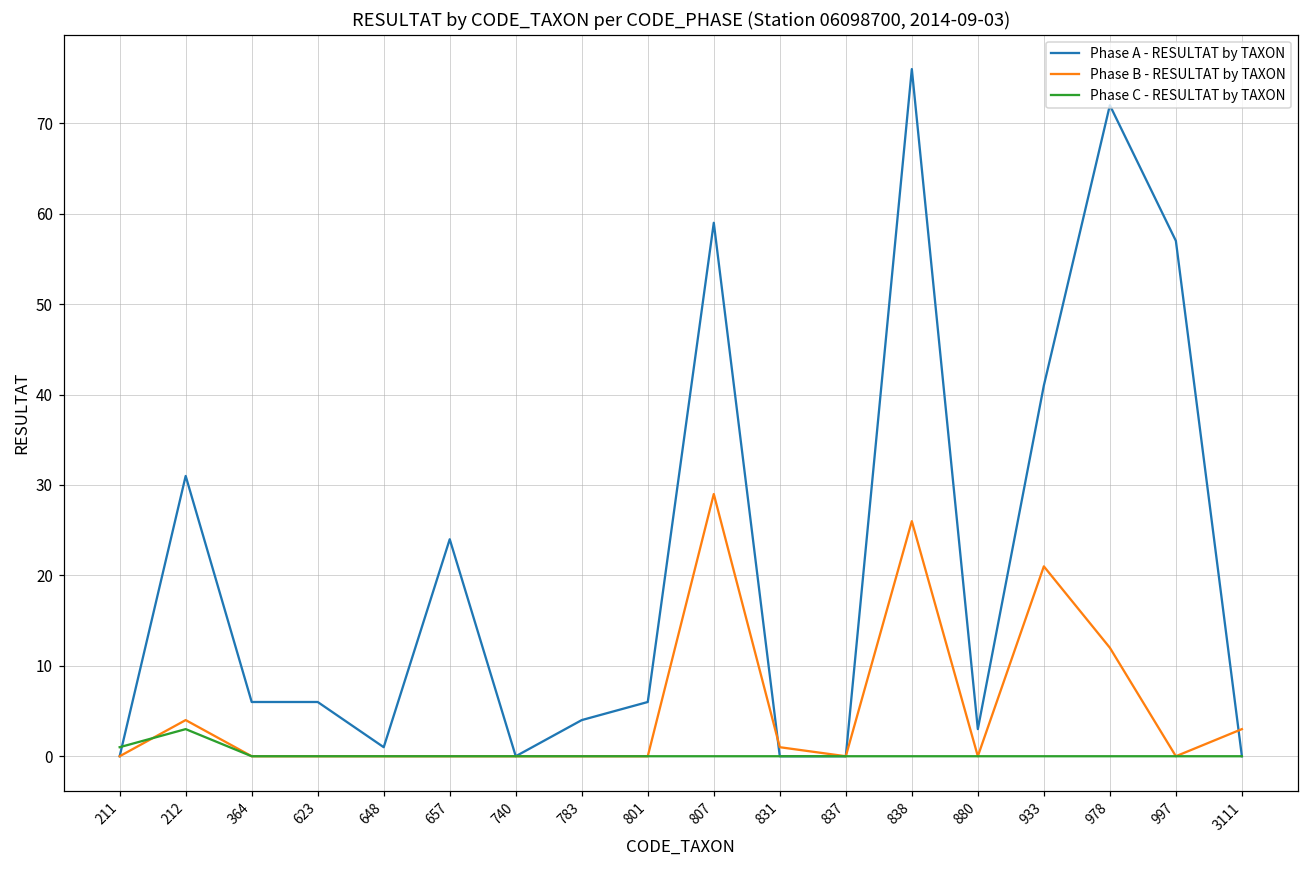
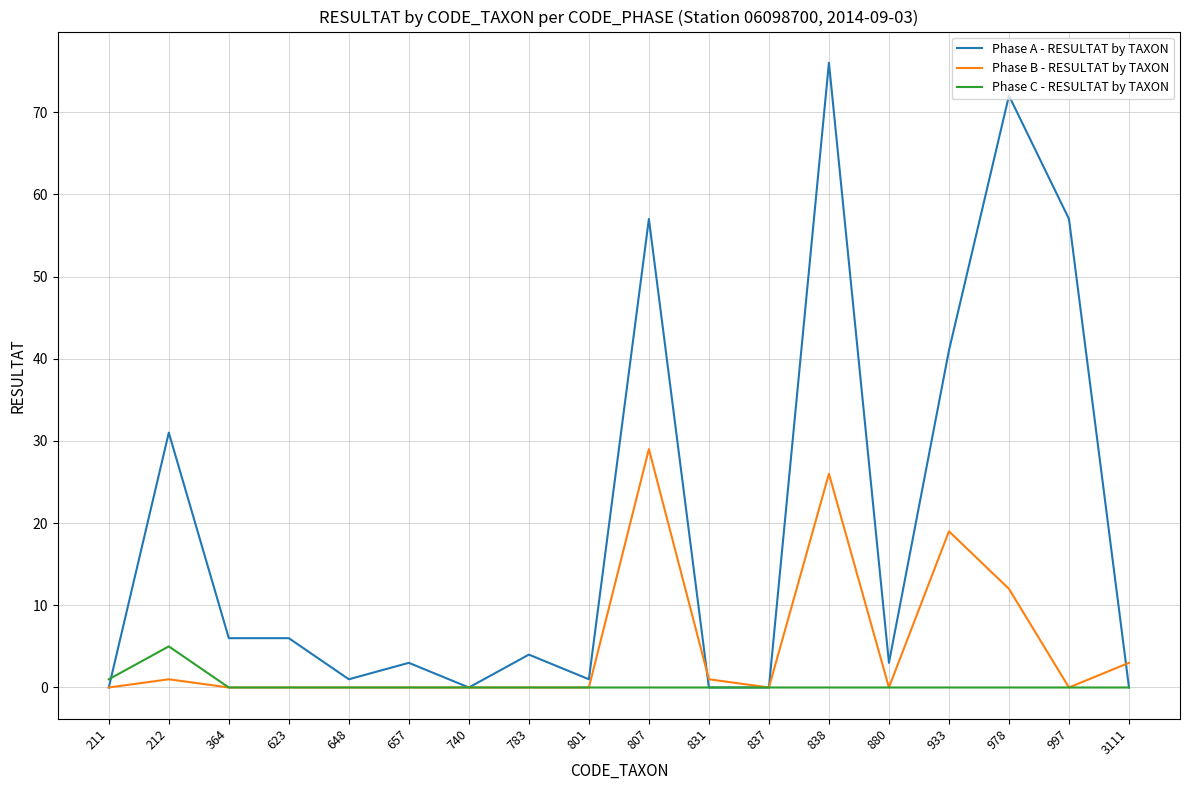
  {
    "Phase A - RESULTAT by TAXON": {
      "212": 31,
      "364": 6,
      "623": 6,
      "648": 1,
-     "657": 24,
+     "657": 3,
      "783": 4,
-     "801": 6,
-     "807": 59,
+     "801": 1,
+     "807": 57,
      "838": 76,
      "880": 3,
      "933": 41,
      "997": 57
    },
    "Phase B - RESULTAT by TAXON": {
-     "212": 4,
+     "212": 1,
      "807": 29,
      "831": 1,
      "838": 26,
-     "933": 21,
+     "933": 19,
      "978": 12,
      "3111": 3
    },
    "Phase C - RESULTAT by TAXON": {
      "211": 1,
-     "212": 3,
+     "212": 5,
      "807": 0,
      "838": 0,
      "933": 0,
      "978": 0
    }
  }
